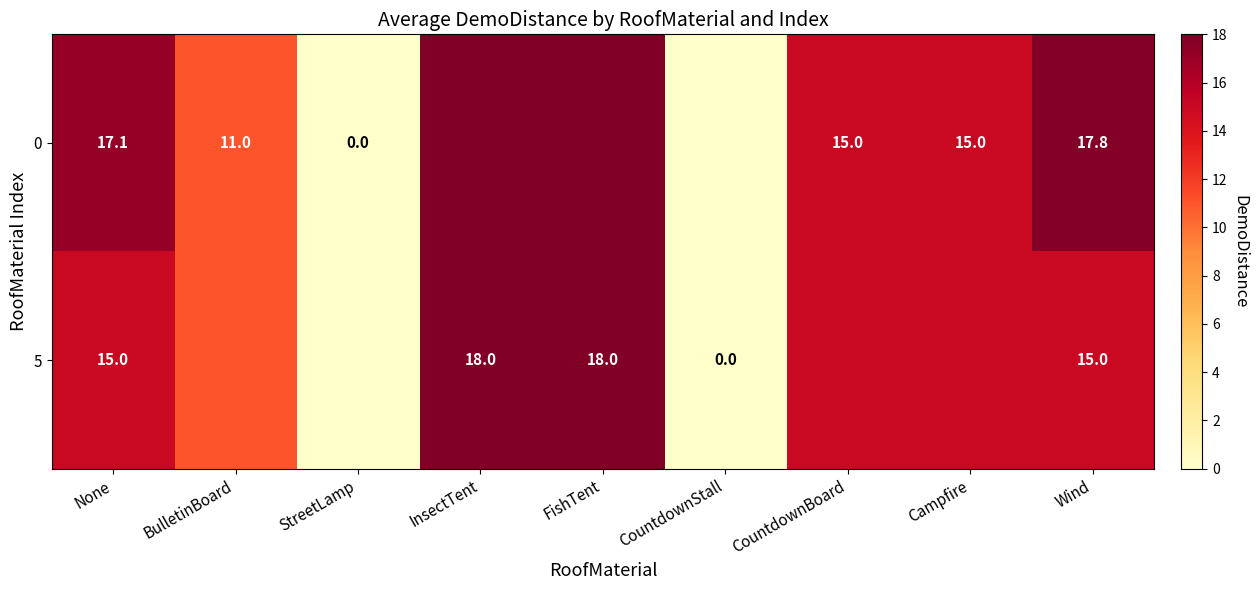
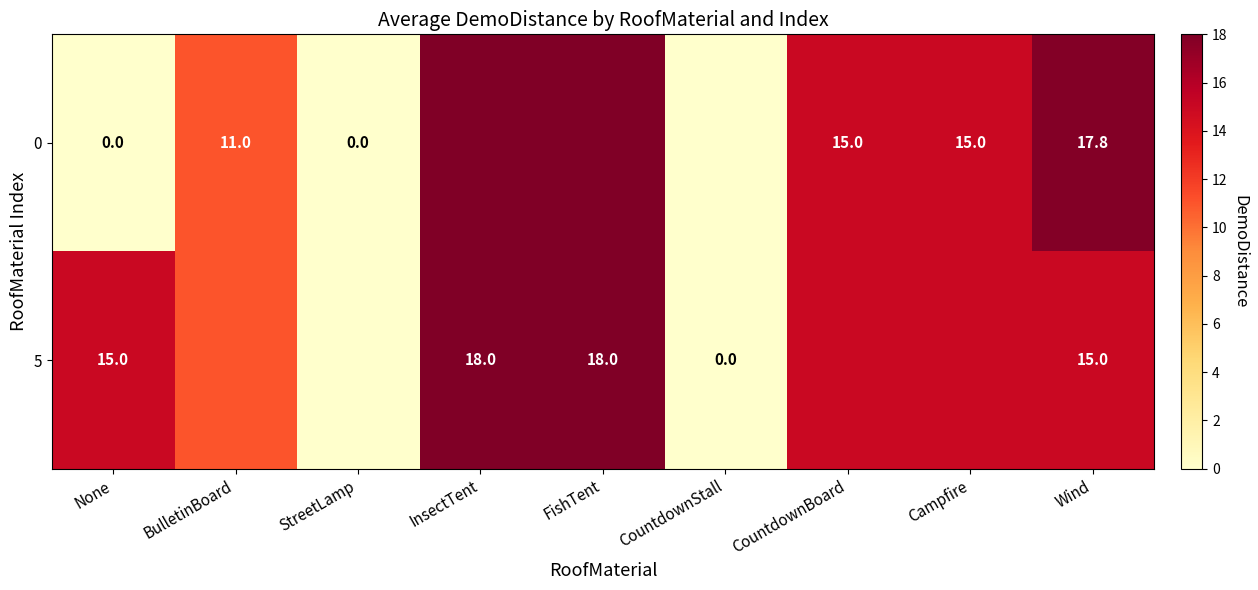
  {
    "0": {
-     "None": 17.1,
+     "None": 0.0,
      "BulletinBoard": 11.0,
      "StreetLamp": 0.0,
      "CountdownBoard": 15.0,
      "Campfire": 15.0,
      "Wind": 17.8
    },
    "5": {
      "None": 15.0,
      "InsectTent": 18.0,
      "FishTent": 18.0,
      "CountdownStall": 0.0,
      "Wind": 15.0
    }
  }
